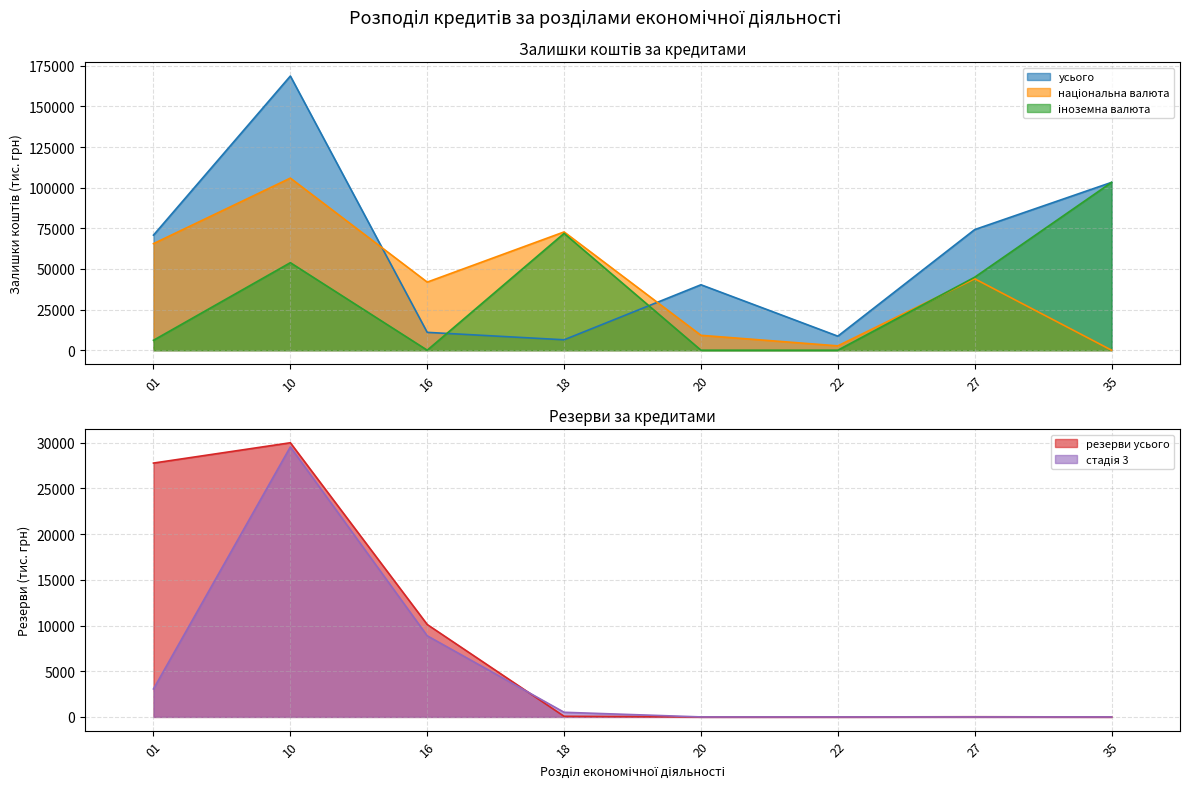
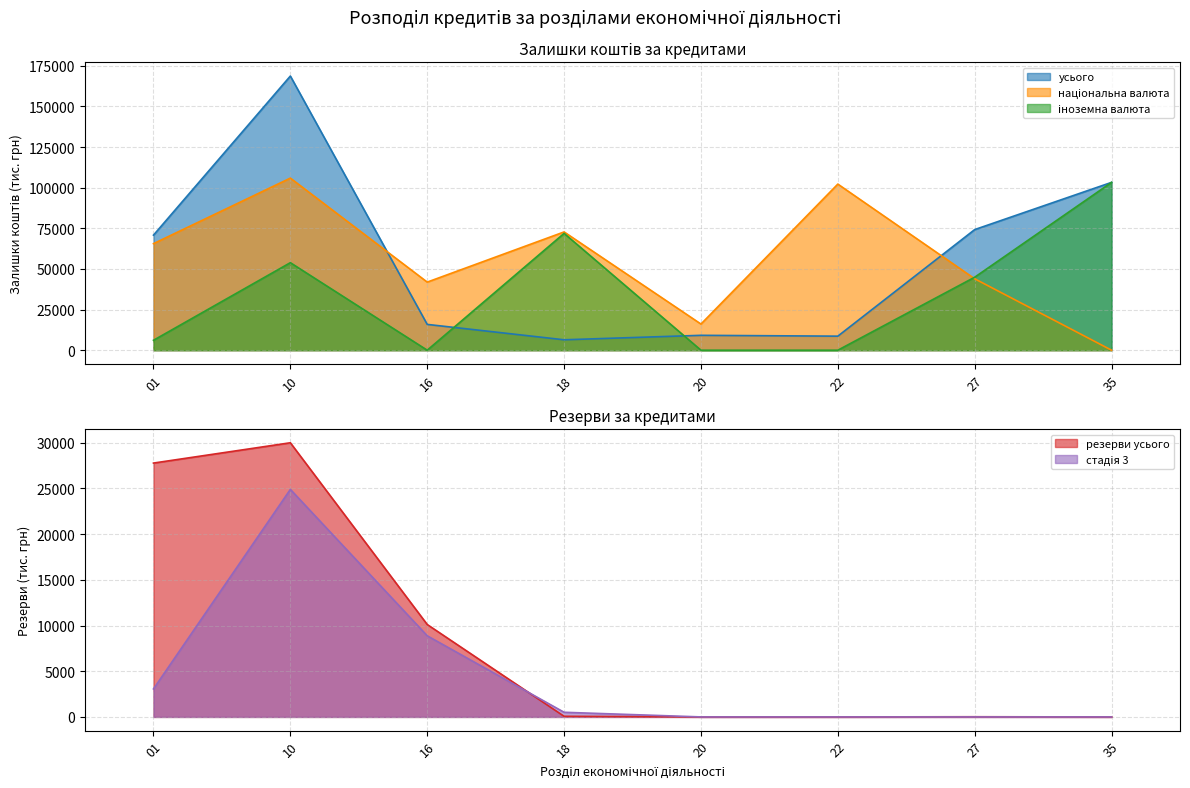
  {
    "Залишки коштів за кредитами": {
      "усього": {
        "01": 71000,
        "10": 169000,
-       "16": 11000,
+       "16": 16000,
        "18": 6000,
-       "20": 40000,
+       "20": 9000,
        "22": 9000,
        "27": 74000
      },
      "національна валюта": {
        "01": 66000,
        "10": 106000,
        "16": 42000,
-       "20": 9000,
-       "22": 3000,
+       "20": 16000,
+       "22": 102000,
        "35": 0
      },
      "іноземна валюта": {
        "01": 6000,
        "10": 54000,
        "16": 0,
        "20": 0,
        "22": 0
      }
    },
    "Резерви за кредитами": {
      "резерви усього": {
        "01": 28000,
        "10": 30000,
        "16": 10000,
        "18": 0
      },
      "стадія 3": {
        "01": 3000,
-       "10": 30000,
+       "10": 25000,
        "16": 9000,
        "18": 1000
      }
    }
  }
